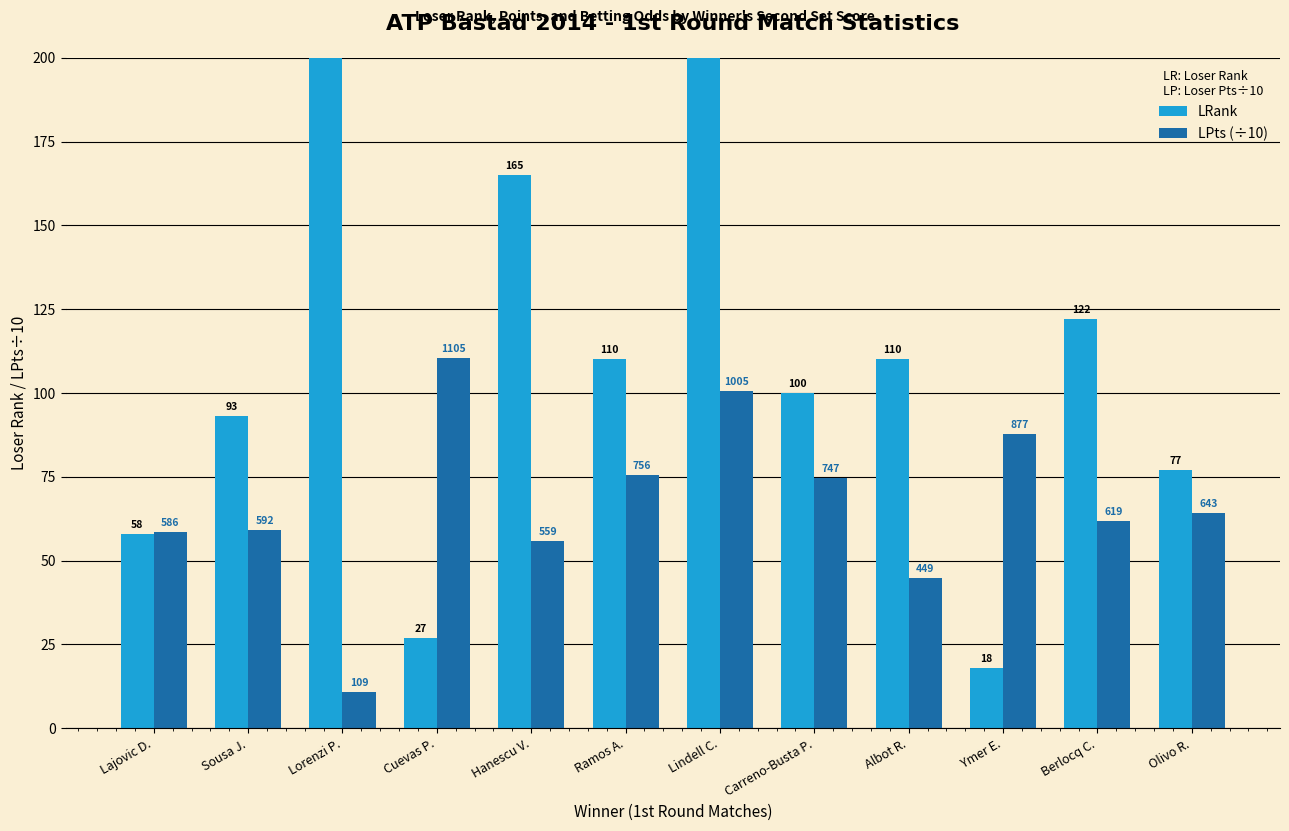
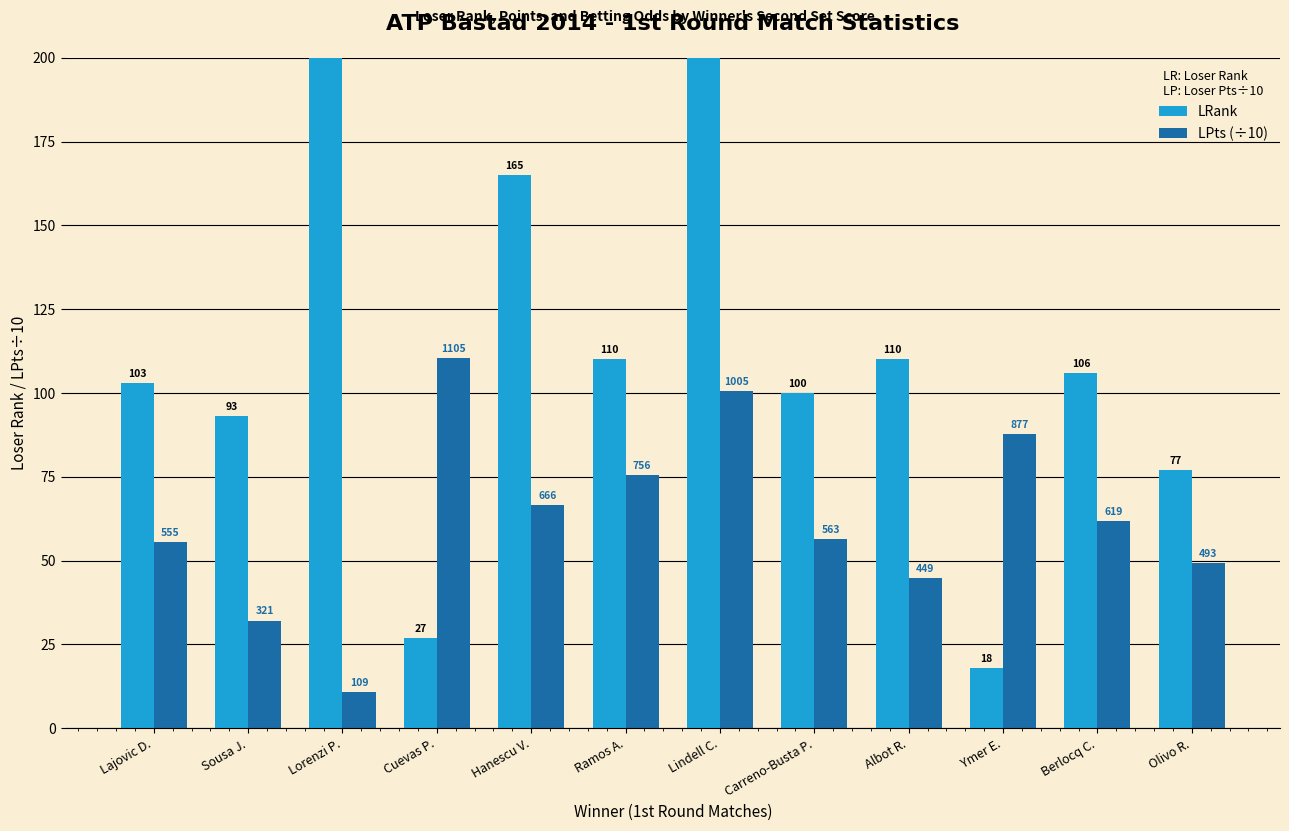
  {
    "LRank": {
-     "Lajovic D.": 58,
+     "Lajovic D.": 103,
      "Sousa J.": 93,
      "Cuevas P.": 27,
      "Hanescu V.": 165,
      "Ramos A.": 110,
      "Carreno-Busta P.": 100,
      "Albot R.": 110,
      "Ymer E.": 18,
-     "Berlocq C.": 122,
+     "Berlocq C.": 106,
      "Olivo R.": 77
    },
    "LPts (÷10)": {
-     "Lajovic D.": 586,
-     "Sousa J.": 592,
-     "Hanescu V.": 559,
-     "Carreno-Busta P.": 747,
-     "Olivo R.": 643
+     "Lajovic D.": 555,
+     "Sousa J.": 321,
+     "Hanescu V.": 666,
+     "Carreno-Busta P.": 563,
+     "Olivo R.": 493
    }
  }
